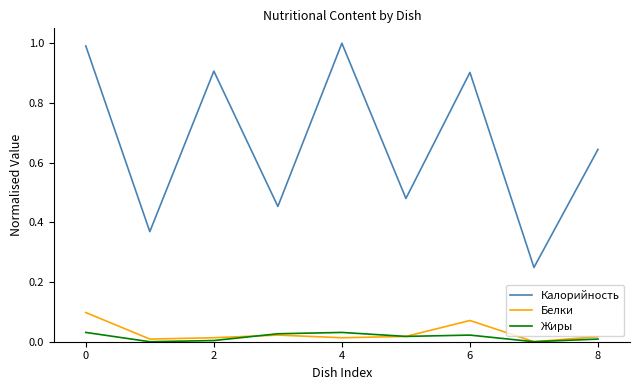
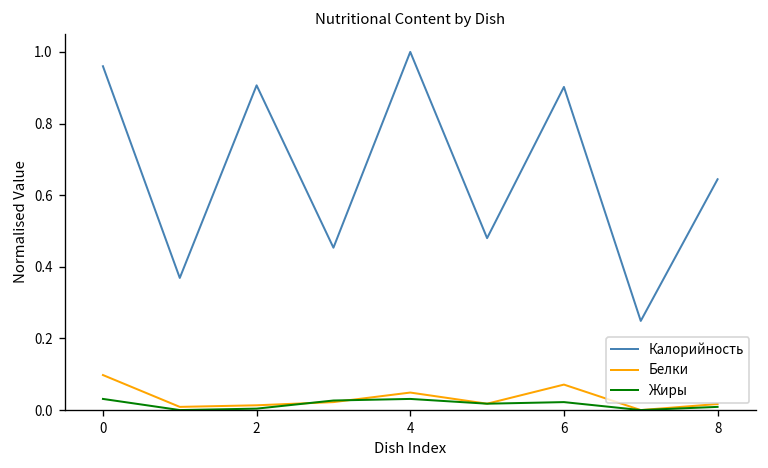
  {
    "Калорийность": {
-     "0": 0.99,
+     "0": 0.96,
      "2": 0.91,
      "4": 1.00,
      "6": 0.90,
      "8": 0.64
    },
    "Белки": {
      "0": 0.10,
      "2": 0.01,
-     "4": 0.01,
+     "4": 0.05,
      "6": 0.07
    },
    "Жиры": {
      "0": 0.03,
      "2": 0.00,
      "4": 0.03,
      "6": 0.02
    }
  }
